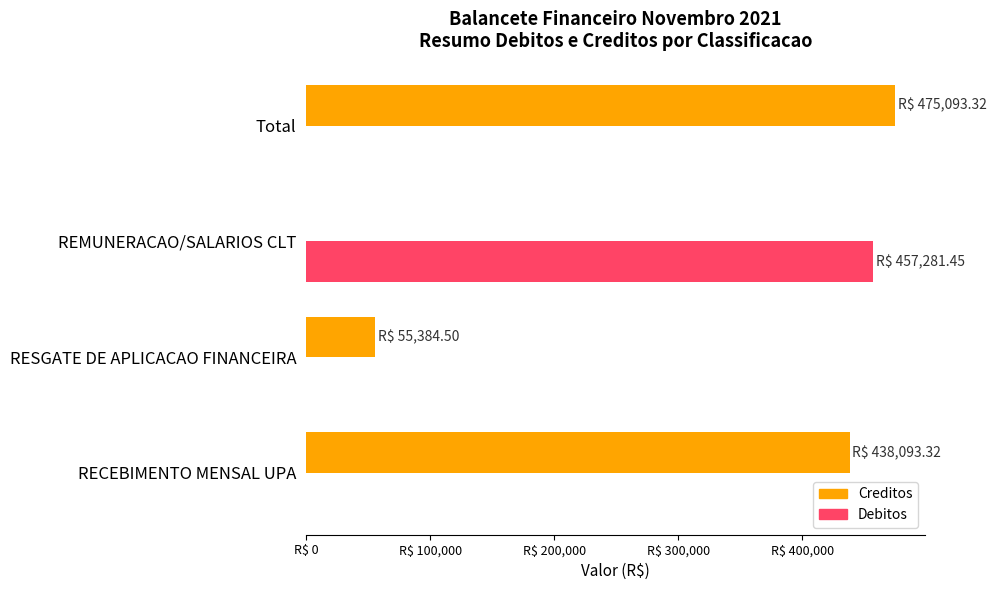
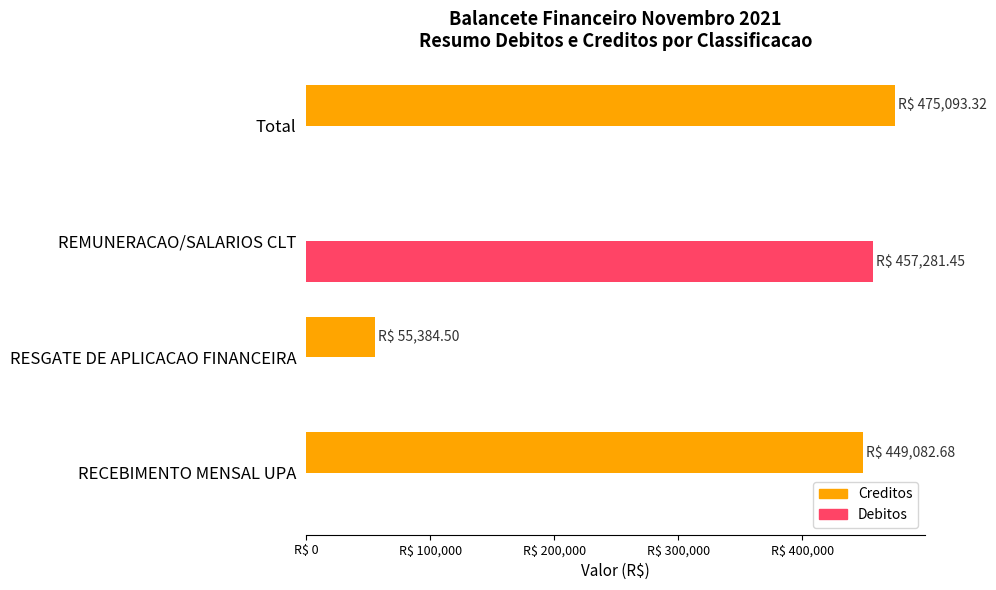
  {
    "Creditos": {
      "Total": "475,093.32",
      "RESGATE DE APLICACAO FINANCEIRA": "55,384.50",
-     "RECEBIMENTO MENSAL UPA": "438,093.32"
+     "RECEBIMENTO MENSAL UPA": "449,082.68"
    },
    "Debitos": {
      "REMUNERACAO/SALARIOS CLT": "457,281.45"
    }
  }
